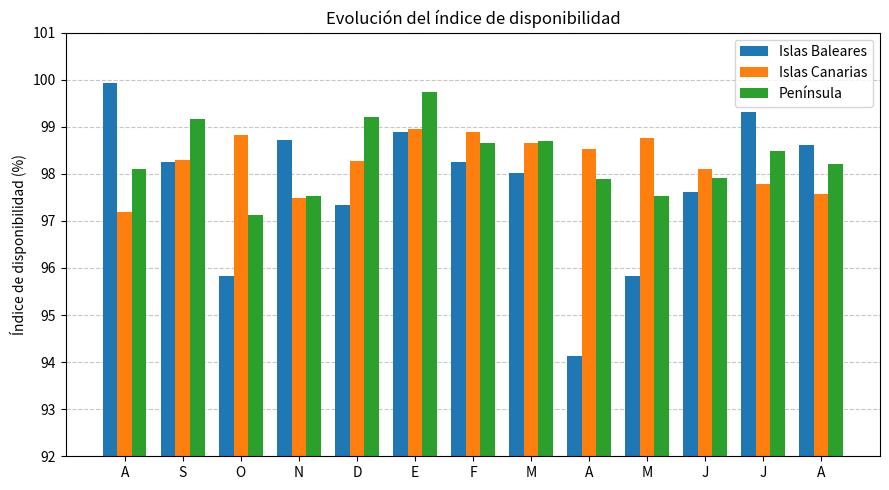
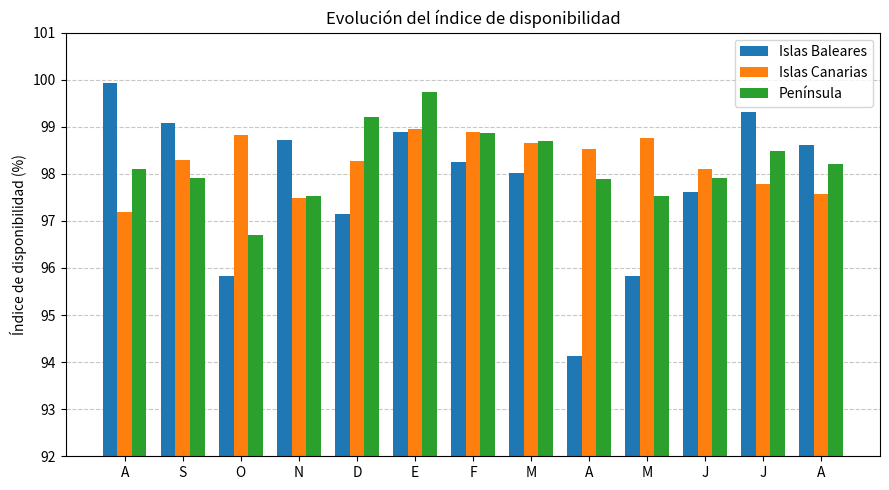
  {
    "Islas Baleares": {
-     "S": 98.3,
+     "S": 99.1,
      "O": 95.8,
      "N": 98.7,
-     "D": 97.3,
+     "D": 97.2,
      "E": 98.9,
      "F": 98.3
    },
    "Islas Canarias": {
      "S": 98.3,
      "O": 98.8,
      "N": 97.5,
      "D": 98.3,
      "E": 99.0,
      "F": 98.9
    },
    "Península": {
-     "S": 99.2,
-     "O": 97.1,
+     "S": 97.9,
+     "O": 96.7,
      "N": 97.5,
      "D": 99.2,
      "E": 99.7,
-     "F": 98.7
+     "F": 98.9
    }
  }
